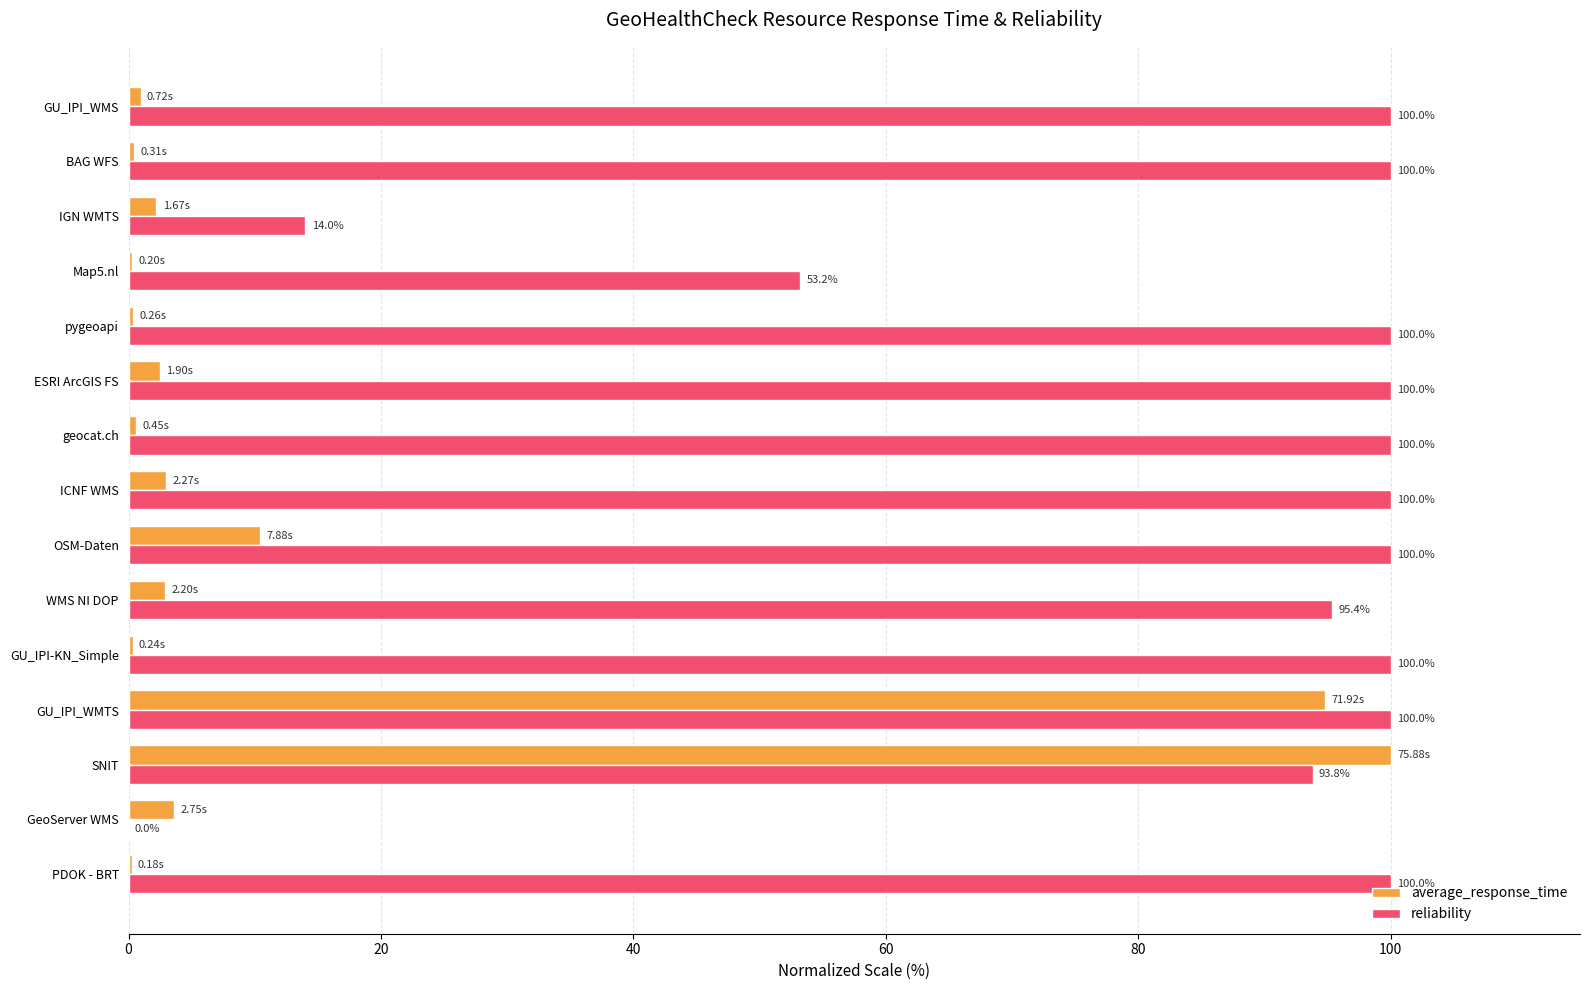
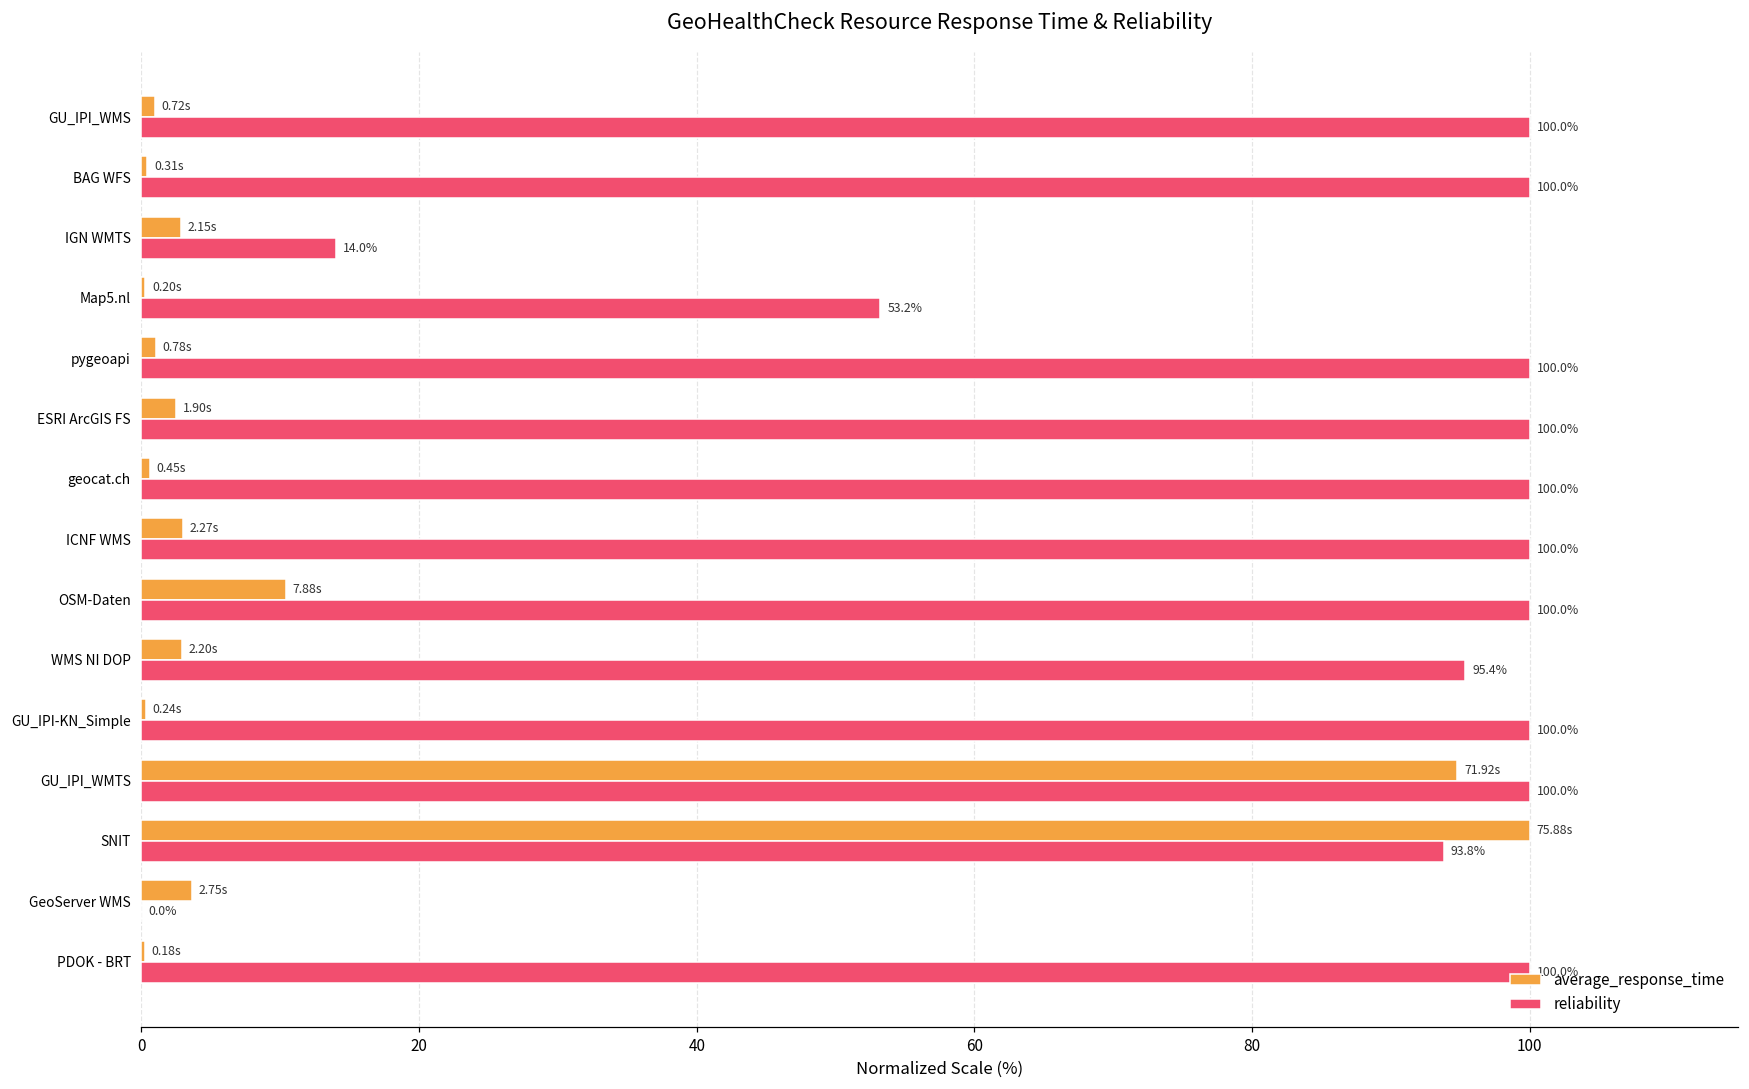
  {
    "average_response_time": {
-     "IGN WMTS": "1.67s",
-     "pygeoapi": "0.26s"
+     "IGN WMTS": "2.15s",
+     "pygeoapi": "0.78s"
    },
    "reliability": {
      "GU_IPI_WMS": "100.0%",
      "BAG WFS": "100.0%",
      "IGN WMTS": "14.0%",
      "Map5.nl": "53.2%",
      "pygeoapi": "100.0%",
      "ESRI ArcGIS FS": "100.0%",
      "geocat.ch": "100.0%",
      "ICNF WMS": "100.0%",
      "OSM-Daten": "100.0%",
      "WMS NI DOP": "95.4%",
      "GU_IPI-KN_Simple": "100.0%",
      "GU_IPI_WMTS": "100.0%",
      "SNIT": "93.8%",
      "GeoServer WMS": "0.0%",
      "PDOK - BRT": "100.0%"
    }
  }
